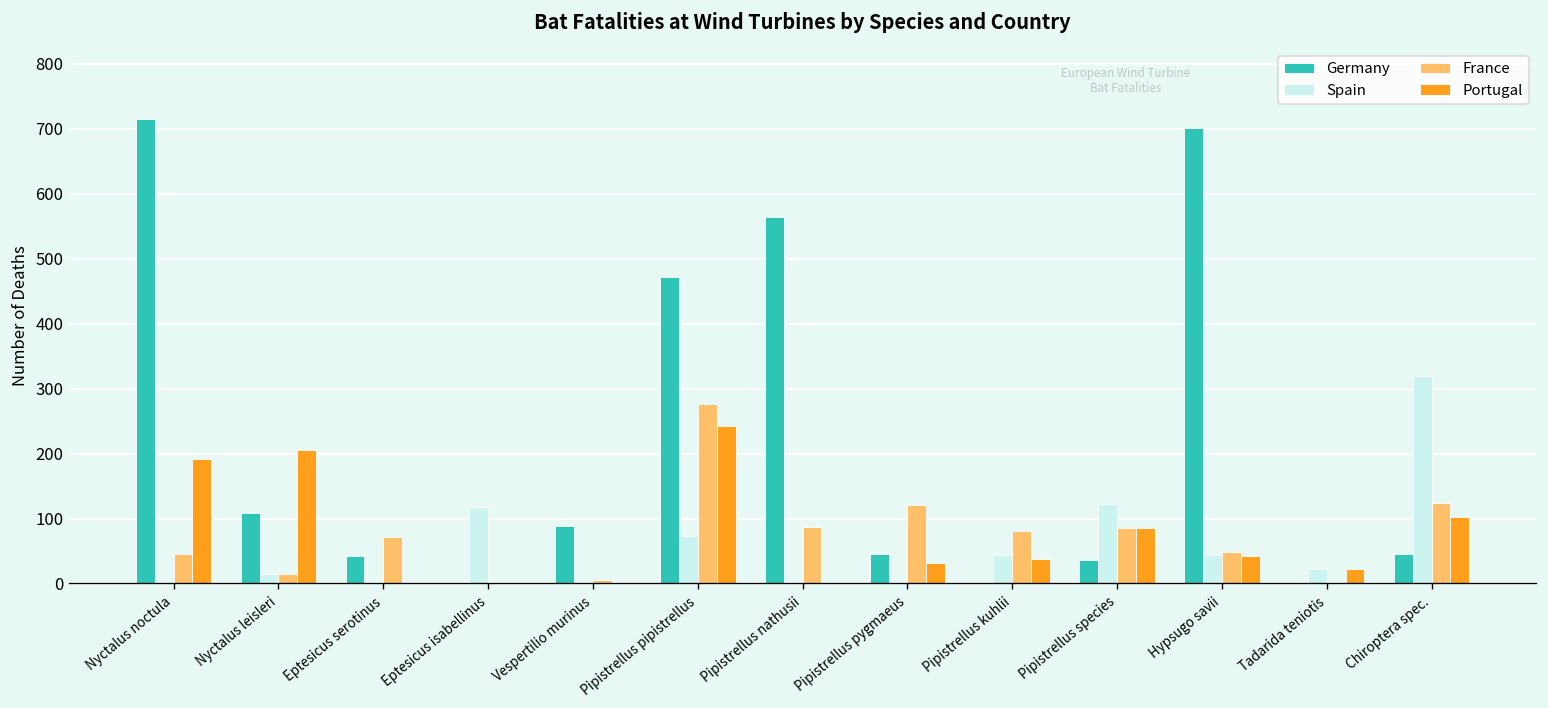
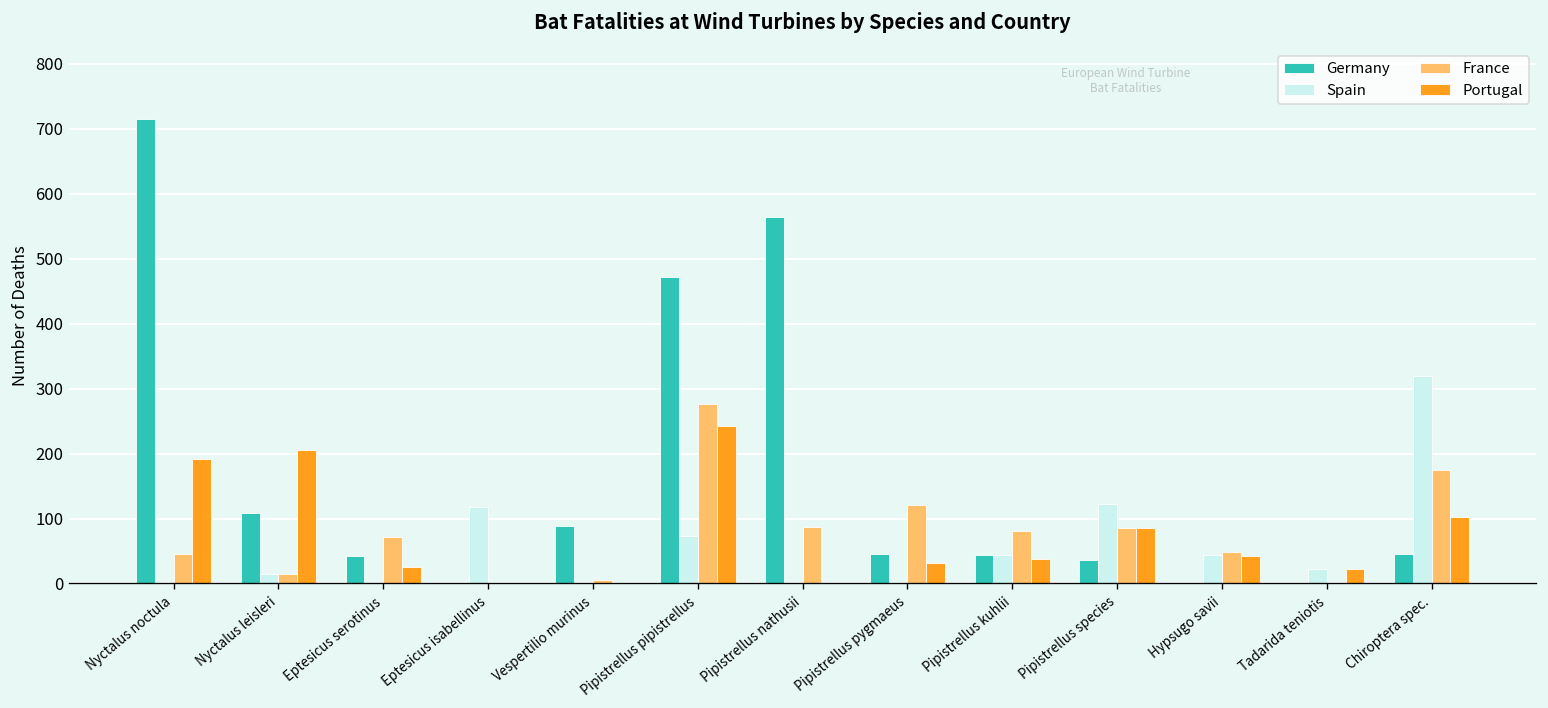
  {
    "Germany": {
      "Nyctalus noctula": 720,
      "Nyctalus leisleri": 110,
      "Eptesicus serotinus": 40,
      "Eptesicus isabellinus": 0,
      "Vespertilio murinus": 90,
      "Pipistrellus pipistrellus": 470,
      "Pipistrellus nathusii": 570,
      "Pipistrellus pygmaeus": 50,
-     "Pipistrellus kuhlii": 0,
+     "Pipistrellus kuhlii": 40,
      "Pipistrellus species": 40,
-     "Hypsugo savii": 700,
+     "Hypsugo savii": 0,
      "Tadarida teniotis": 0,
      "Chiroptera spec.": 50
    },
    "Spain": {
      "Nyctalus leisleri": 20,
      "Eptesicus isabellinus": 120,
      "Vespertilio murinus": 0,
      "Pipistrellus pipistrellus": 70,
      "Pipistrellus nathusii": 0,
      "Pipistrellus pygmaeus": 0,
      "Pipistrellus kuhlii": 40,
      "Pipistrellus species": 120,
      "Hypsugo savii": 40,
      "Tadarida teniotis": 20,
      "Chiroptera spec.": 320
    },
    "France": {
      "Nyctalus noctula": 50,
      "Nyctalus leisleri": 20,
      "Eptesicus serotinus": 70,
      "Eptesicus isabellinus": 0,
      "Vespertilio murinus": 10,
      "Pipistrellus pipistrellus": 280,
      "Pipistrellus nathusii": 90,
      "Pipistrellus pygmaeus": 120,
      "Pipistrellus kuhlii": 80,
      "Pipistrellus species": 90,
      "Hypsugo savii": 50,
-     "Chiroptera spec.": 120
+     "Chiroptera spec.": 180
    },
    "Portugal": {
      "Nyctalus noctula": 190,
      "Nyctalus leisleri": 210,
-     "Eptesicus serotinus": 0,
+     "Eptesicus serotinus": 30,
      "Vespertilio murinus": 0,
      "Pipistrellus pipistrellus": 240,
      "Pipistrellus nathusii": 0,
      "Pipistrellus pygmaeus": 30,
      "Pipistrellus kuhlii": 40,
      "Pipistrellus species": 90,
      "Hypsugo savii": 40,
      "Tadarida teniotis": 20,
      "Chiroptera spec.": 100
    }
  }
